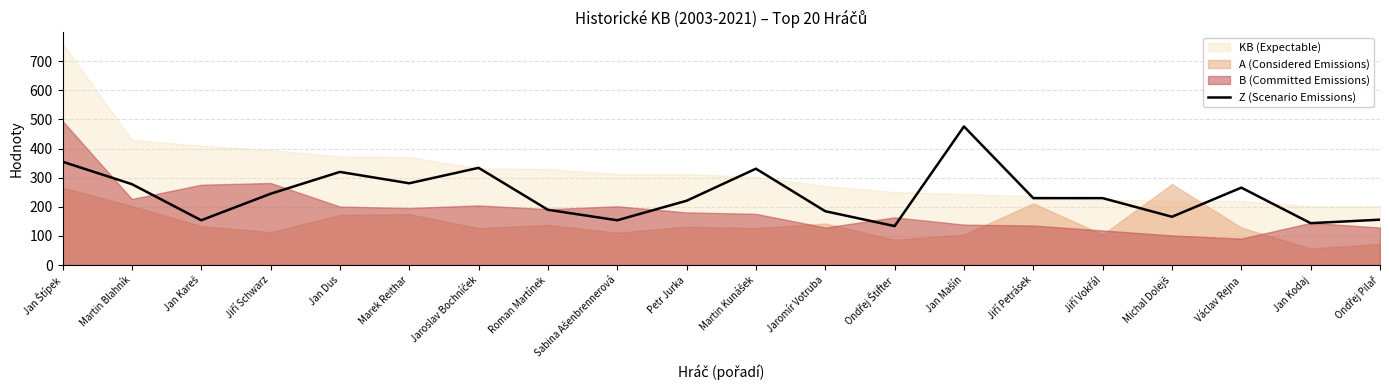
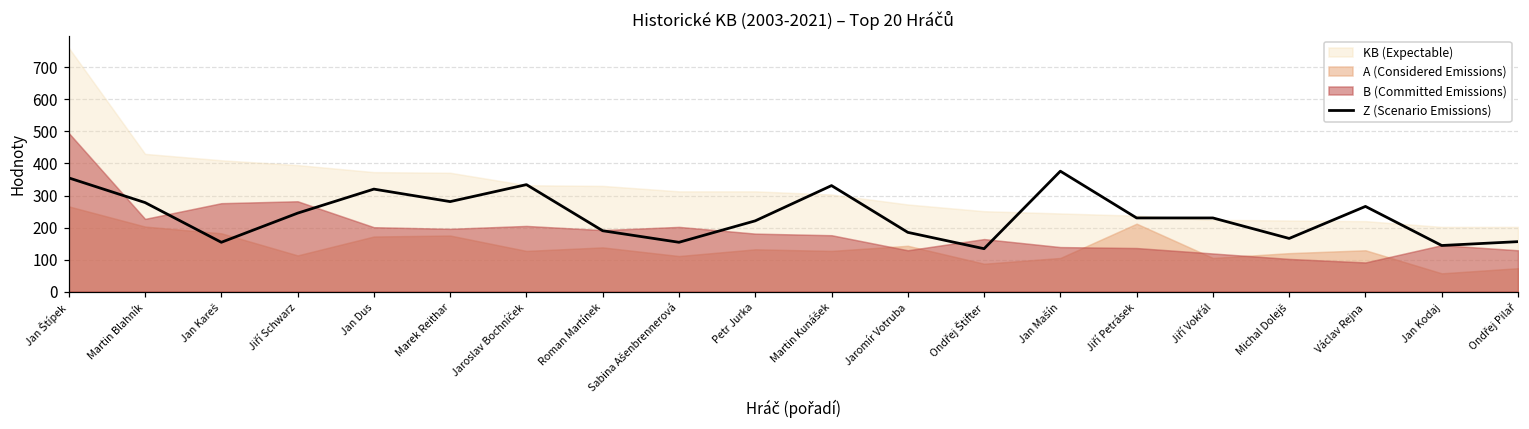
  {
    "Z (Scenario Emissions)": {
      "Jan Štípek": 360,
      "Martin Blahník": 280,
      "Jan Kareš": 150,
      "Jiří Schwarz": 250,
      "Jan Dus": 320,
      "Marek Reithar": 280,
      "Sabina Ašenbrennerová": 150,
      "Petr Jurka": 220,
      "Martin Kunášek": 330,
      "Jaromír Votruba": 190,
      "Ondřej Štifter": 130,
-     "Jan Mašín": 480,
+     "Jan Mašín": 380,
      "Michal Dolejš": 170,
      "Václav Rejna": 270,
      "Ondřej Pilař": 160
    },
    "KB (Expectable)": {
      "Jan Štípek": 760,
      "Martin Blahník": 430,
      "Jan Kareš": 410,
      "Jiří Schwarz": 400,
      "Jan Dus": 370,
      "Marek Reithar": 370,
      "Roman Martínek": 330,
      "Sabina Ašenbrennerová": 310,
      "Petr Jurka": 310,
      "Martin Kunášek": 300,
      "Jaromír Votruba": 270,
      "Ondřej Štifter": 250,
      "Jan Mašín": 240,
      "Michal Dolejš": 220,
      "Václav Rejna": 220,
      "Jan Kodaj": 200,
      "Ondřej Pilař": 200
    },
    "A (Considered Emissions)": {
      "Jan Štípek": 270,
      "Martin Blahník": 200,
-     "Jan Kareš": 130,
+     "Jan Kareš": 180,
      "Jiří Schwarz": 110,
      "Jan Dus": 170,
      "Marek Reithar": 180,
      "Jaroslav Bochníček": 130,
      "Roman Martínek": 140,
      "Sabina Ašenbrennerová": 110,
      "Petr Jurka": 130,
      "Martin Kunášek": 130,
      "Jaromír Votruba": 140,
      "Ondřej Štifter": 90,
      "Jan Mašín": 110,
      "Jiří Petrásek": 210,
      "Jiří Vokřál": 110,
-     "Michal Dolejš": 280,
+     "Michal Dolejš": 120,
      "Václav Rejna": 130,
      "Jan Kodaj": 60,
      "Ondřej Pilař": 70
    },
    "B (Committed Emissions)": {
      "Jan Štípek": 500,
      "Martin Blahník": 230,
      "Jan Kareš": 280,
      "Jiří Schwarz": 280,
      "Jan Dus": 200,
      "Marek Reithar": 200,
      "Jaroslav Bochníček": 210,
      "Sabina Ašenbrennerová": 200,
      "Petr Jurka": 180,
      "Martin Kunášek": 180,
      "Jaromír Votruba": 130,
      "Ondřej Štifter": 160,
      "Jan Mašín": 140,
      "Jiří Petrásek": 140,
      "Jiří Vokřál": 120,
      "Michal Dolejš": 100,
      "Václav Rejna": 90,
      "Ondřej Pilař": 130
    }
  }
